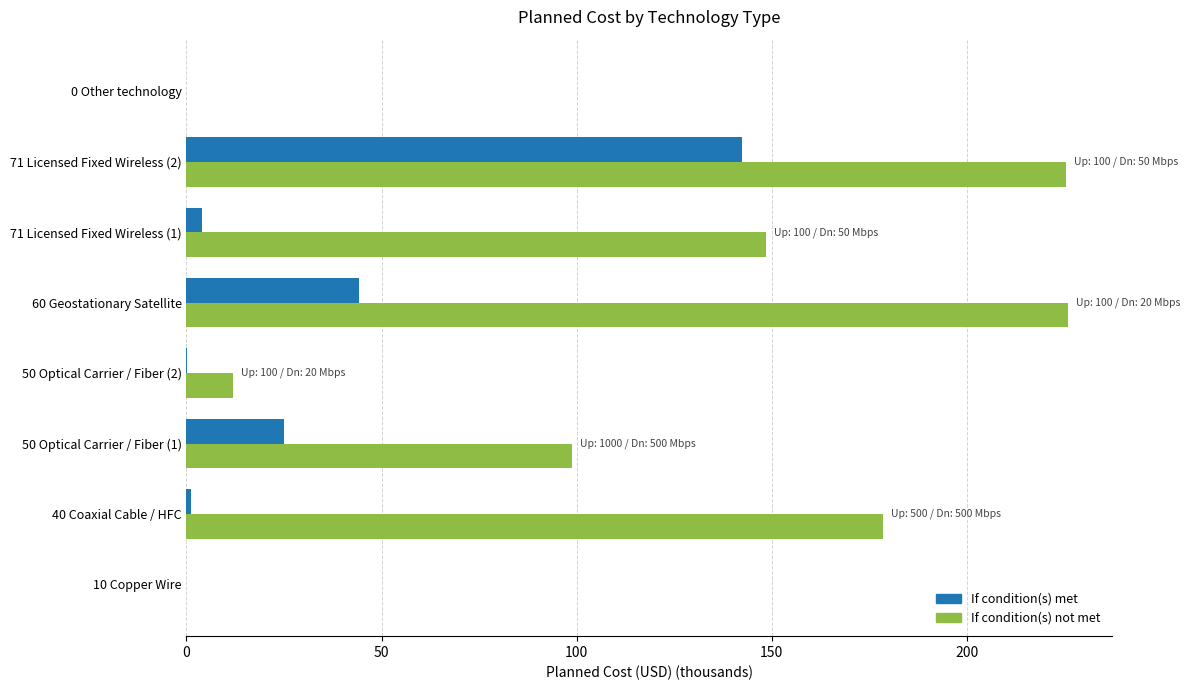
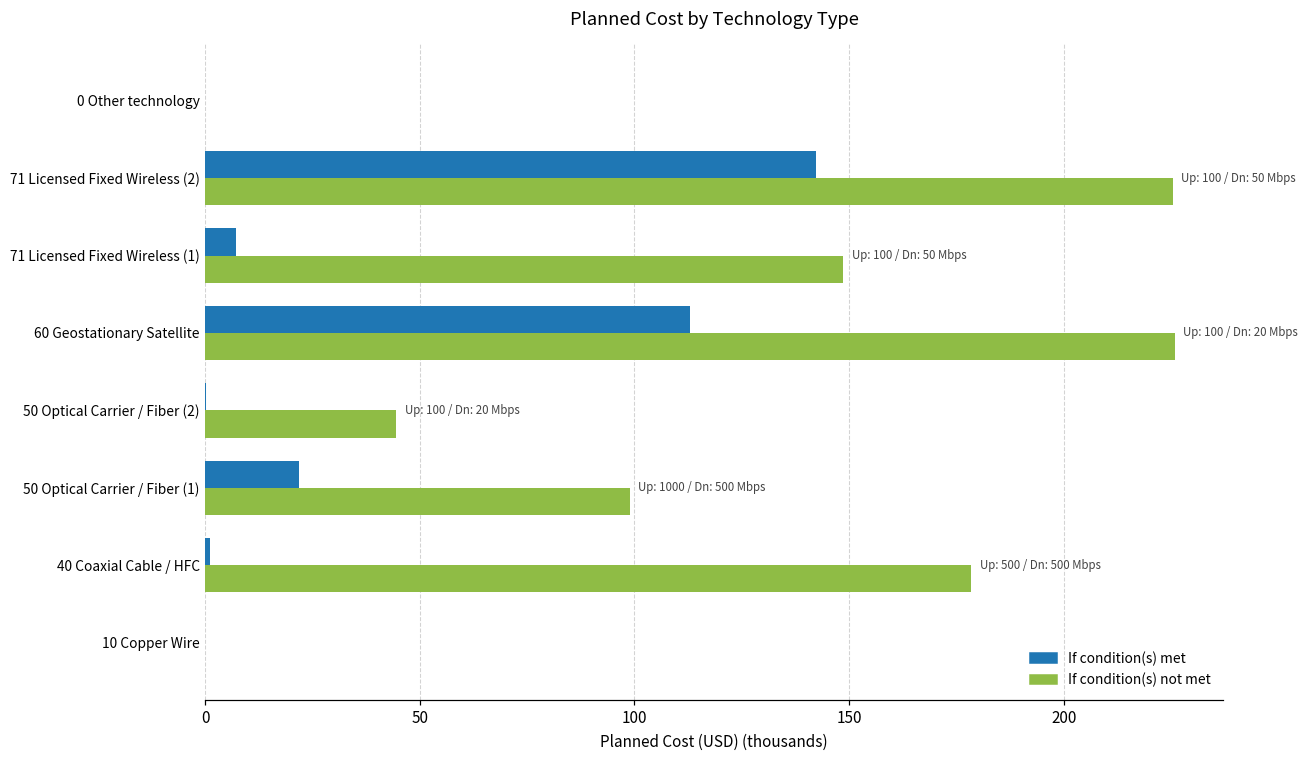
  {
    "If condition(s) met": {
      "0 Other technology": 0,
      "71 Licensed Fixed Wireless (2)": 142,
-     "71 Licensed Fixed Wireless (1)": 4,
-     "60 Geostationary Satellite": 44,
-     "50 Optical Carrier / Fiber (1)": 25,
+     "71 Licensed Fixed Wireless (1)": 7,
+     "60 Geostationary Satellite": 113,
+     "50 Optical Carrier / Fiber (1)": 22,
      "40 Coaxial Cable / HFC": 1,
      "10 Copper Wire": 0
    },
    "If condition(s) not met": {
      "0 Other technology": 0,
-     "50 Optical Carrier / Fiber (2)": 12,
+     "50 Optical Carrier / Fiber (2)": 45,
      "10 Copper Wire": 0
    }
  }
